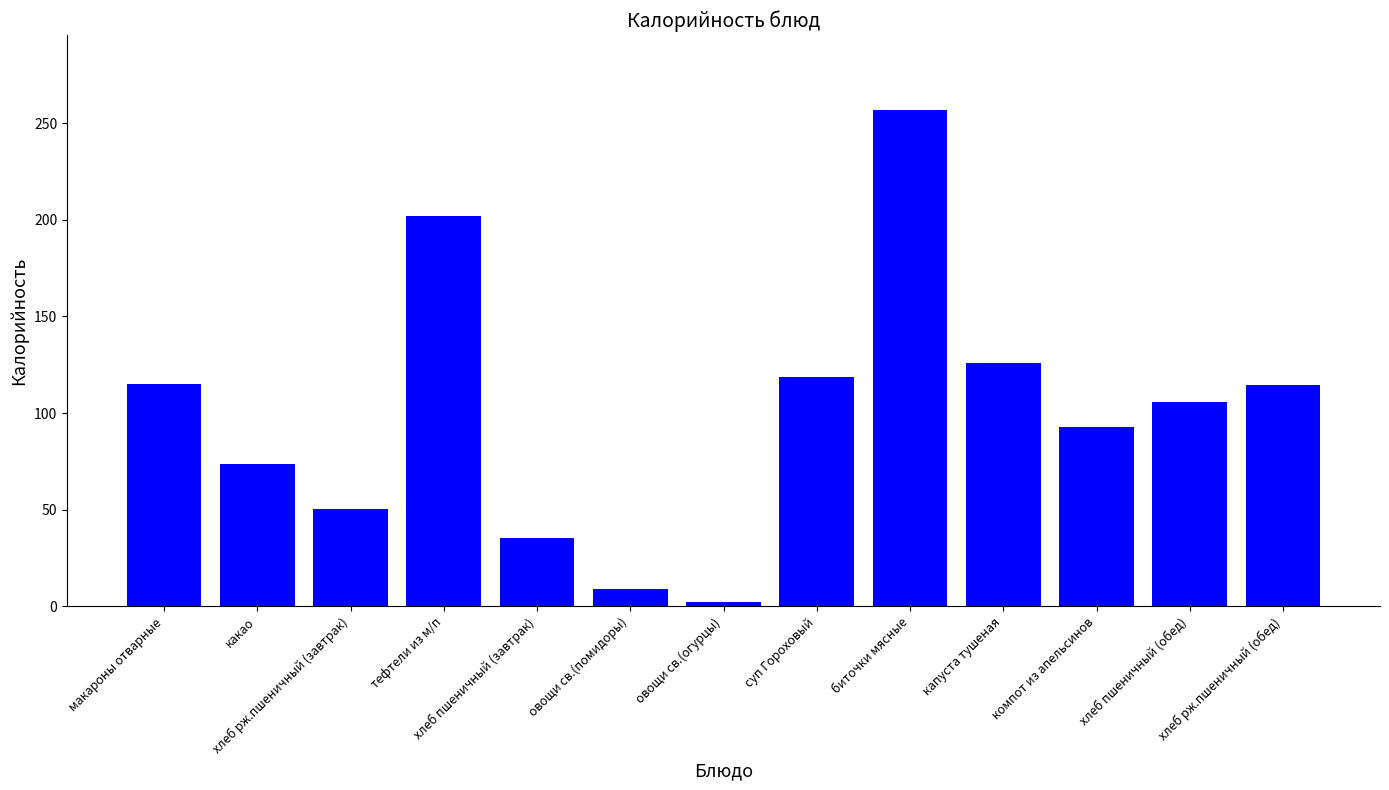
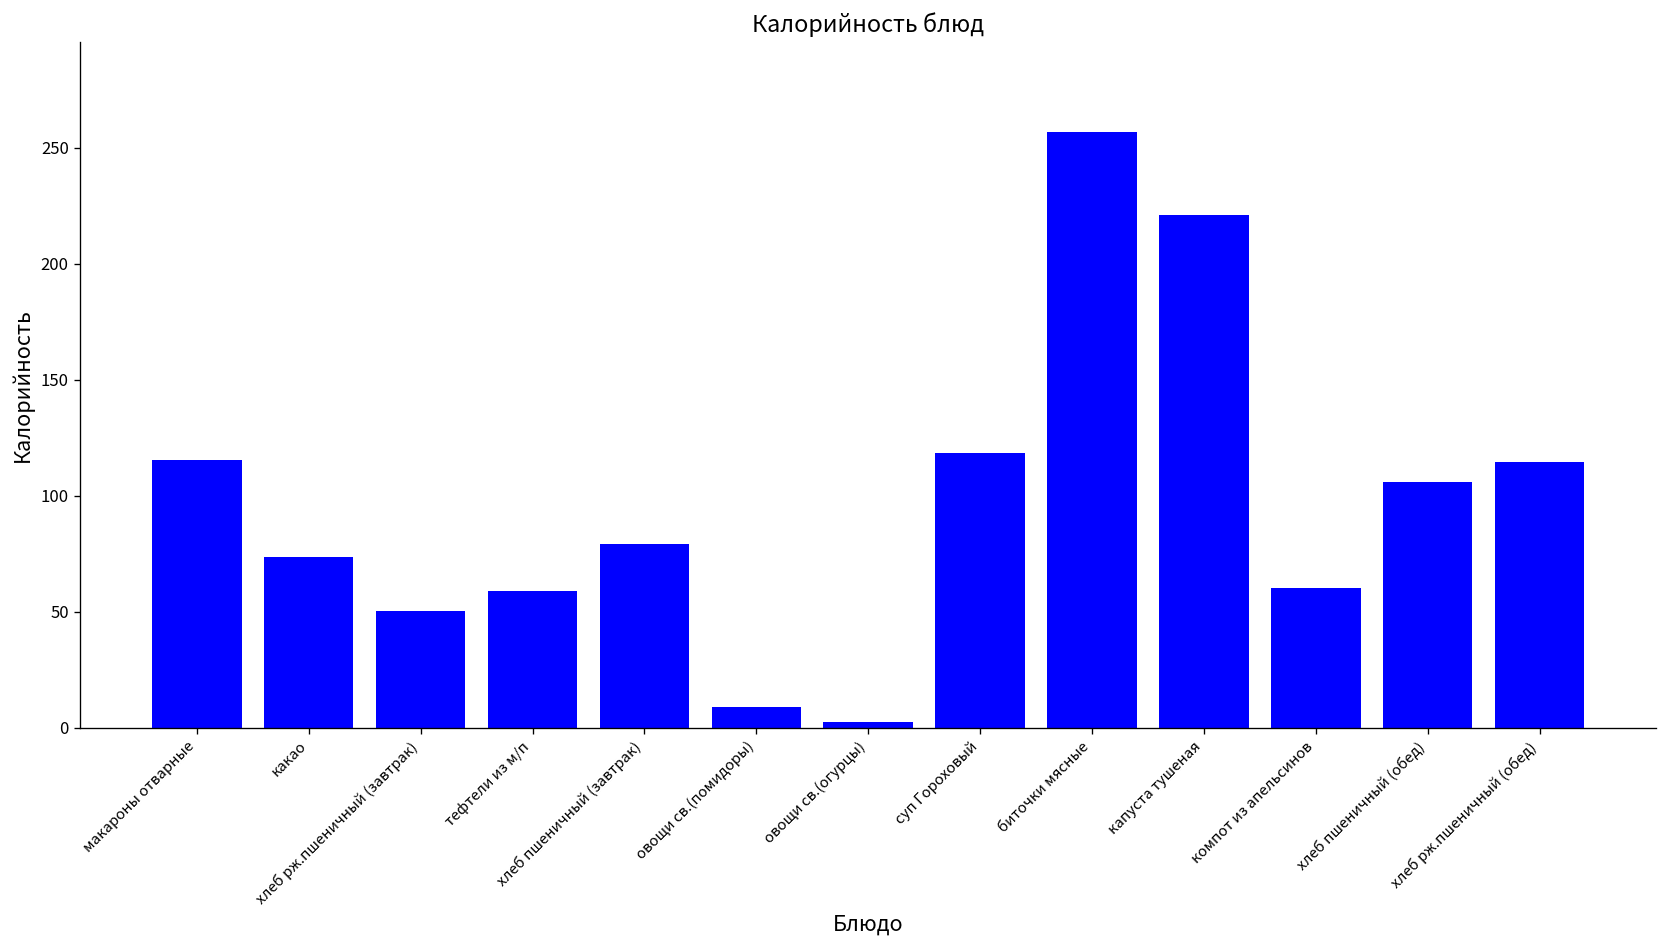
  {
    "макароны отварные": 115,
    "какао": 74,
    "хлеб рж.пшеничный (завтрак)": 51,
-   "тефтели из м/п": 202,
-   "хлеб пшеничный (завтрак)": 35,
+   "тефтели из м/п": 59,
+   "хлеб пшеничный (завтрак)": 79,
    "овощи св.(помидоры)": 9,
    "овощи св.(огурцы)": 2,
    "суп Гороховый": 119,
    "биточки мясные": 257,
-   "капуста тушеная": 126,
-   "компот из апельсинов": 93,
+   "капуста тушеная": 221,
+   "компот из апельсинов": 60,
    "хлеб пшеничный (обед)": 106,
    "хлеб рж.пшеничный (обед)": 115
  }
